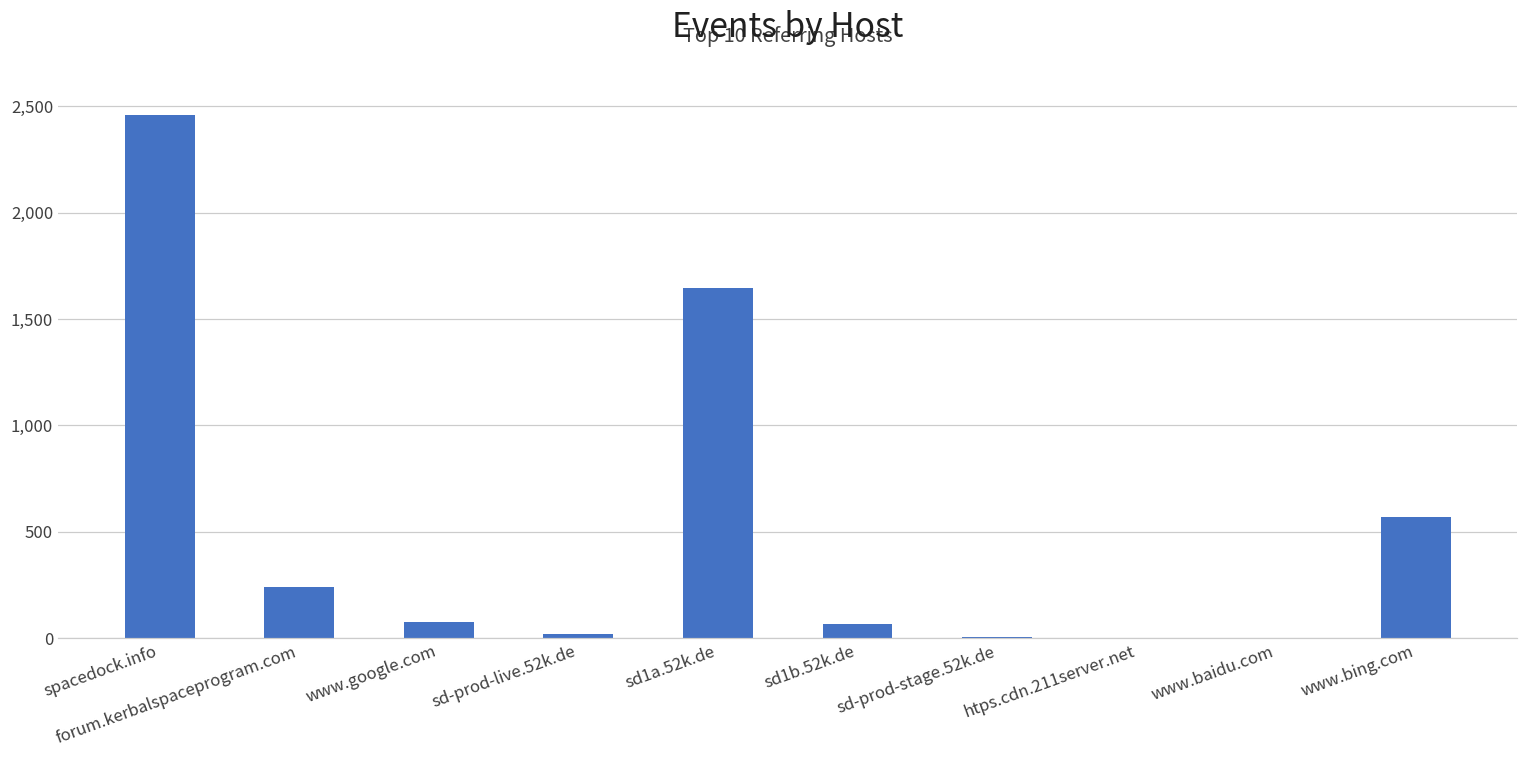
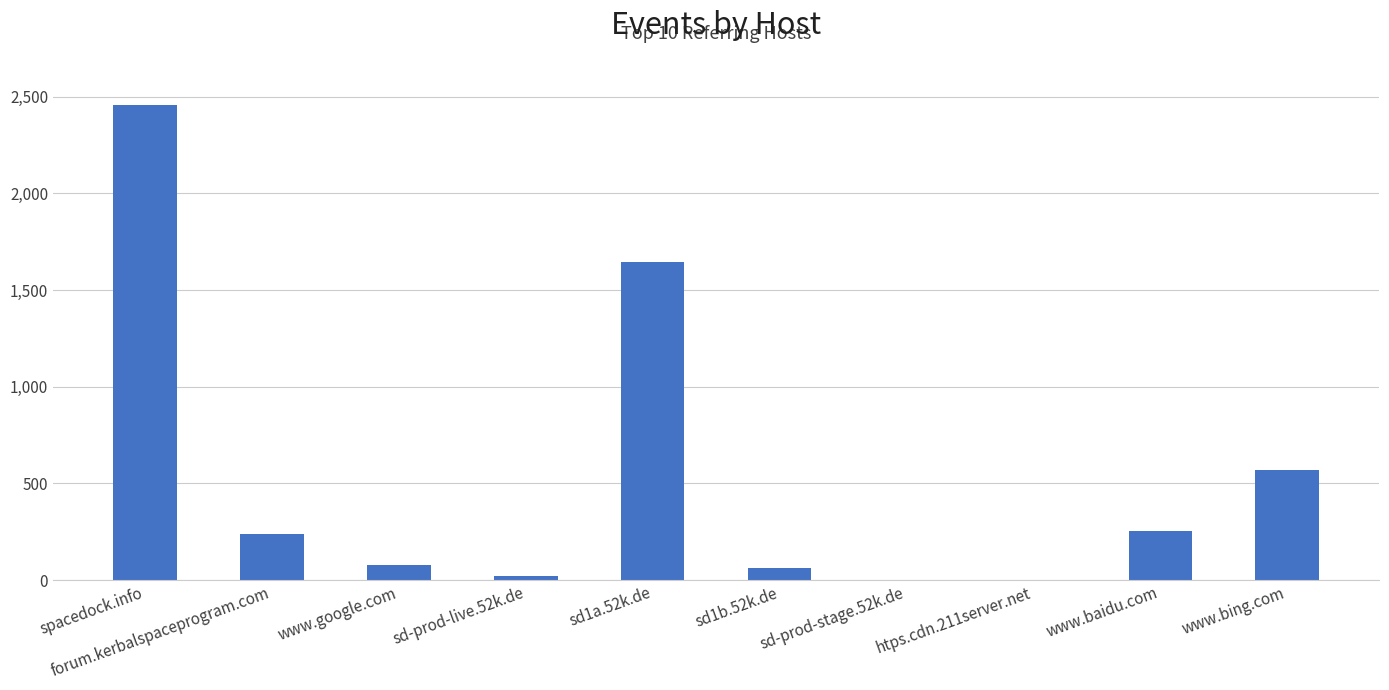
  {
    "spacedock.info": "2,460",
    "forum.kerbalspaceprogram.com": "240",
    "www.google.com": "80",
    "sd-prod-live.52k.de": "20",
    "sd1a.52k.de": "1,650",
    "sd1b.52k.de": "70",
-   "www.baidu.com": "0",
+   "www.baidu.com": "250",
    "www.bing.com": "570"
  }
